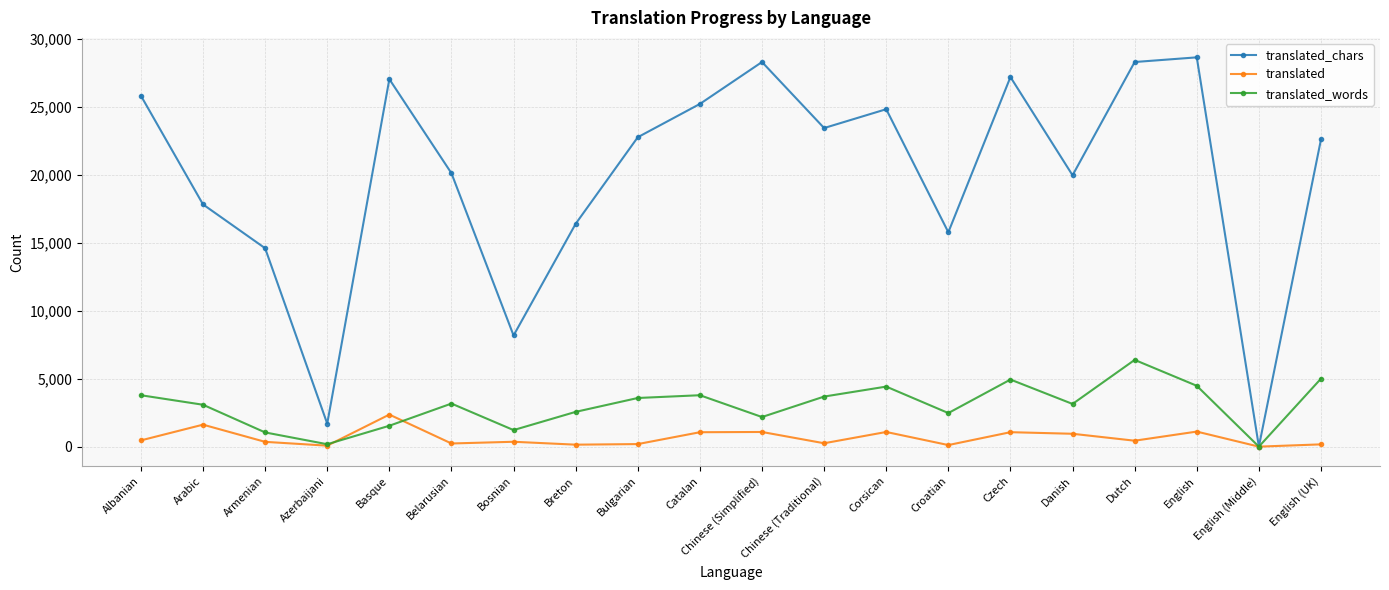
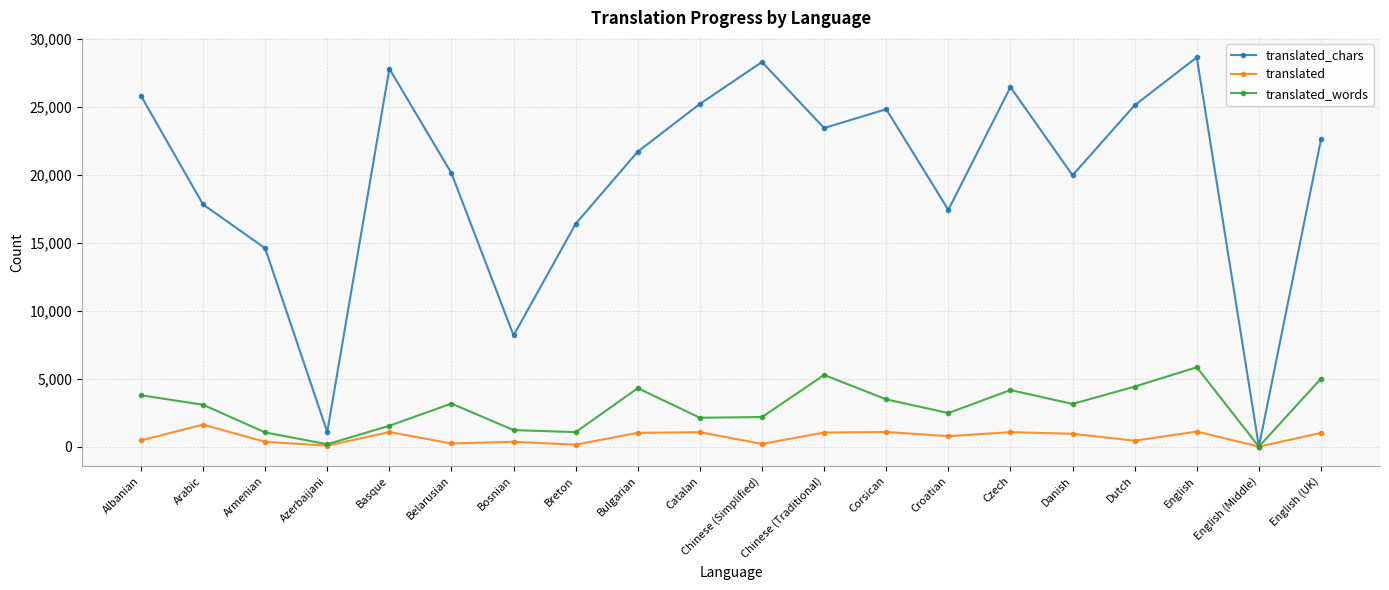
  {
    "translated_chars": {
      "Albanian": "25,800",
      "Arabic": "17,800",
      "Armenian": "14,600",
-     "Azerbaijani": "1,700",
-     "Basque": "27,000",
+     "Azerbaijani": "1,100",
+     "Basque": "27,800",
      "Belarusian": "20,100",
      "Bosnian": "8,200",
      "Breton": "16,400",
-     "Bulgarian": "22,800",
+     "Bulgarian": "21,700",
      "Catalan": "25,200",
      "Chinese (Simplified)": "28,300",
      "Chinese (Traditional)": "23,400",
      "Corsican": "24,800",
-     "Croatian": "15,800",
-     "Czech": "27,200",
+     "Croatian": "17,400",
+     "Czech": "26,400",
      "Danish": "20,000",
-     "Dutch": "28,300",
+     "Dutch": "25,100",
      "English": "28,600",
      "English (UK)": "22,600"
    },
    "translated": {
      "Albanian": "500",
      "Arabic": "1,600",
      "Armenian": "400",
-     "Basque": "2,400",
+     "Basque": "1,100",
      "Belarusian": "200",
      "Bosnian": "400",
      "Breton": "100",
-     "Bulgarian": "200",
+     "Bulgarian": "1,000",
      "Catalan": "1,100",
-     "Chinese (Simplified)": "1,100",
-     "Chinese (Traditional)": "300",
+     "Chinese (Simplified)": "200",
+     "Chinese (Traditional)": "1,000",
      "Corsican": "1,100",
-     "Croatian": "100",
+     "Croatian": "800",
      "Czech": "1,100",
      "Danish": "900",
      "Dutch": "400",
      "English": "1,100",
-     "English (UK)": "200"
+     "English (UK)": "1,000"
    },
    "translated_words": {
      "Albanian": "3,800",
      "Arabic": "3,100",
      "Armenian": "1,000",
      "Basque": "1,500",
      "Belarusian": "3,200",
      "Bosnian": "1,200",
-     "Breton": "2,600",
-     "Bulgarian": "3,600",
-     "Catalan": "3,800",
+     "Breton": "1,100",
+     "Bulgarian": "4,300",
+     "Catalan": "2,100",
      "Chinese (Simplified)": "2,200",
-     "Chinese (Traditional)": "3,700",
-     "Corsican": "4,400",
+     "Chinese (Traditional)": "5,300",
+     "Corsican": "3,500",
      "Croatian": "2,500",
-     "Czech": "4,900",
+     "Czech": "4,200",
      "Danish": "3,100",
-     "Dutch": "6,400",
-     "English": "4,500",
+     "Dutch": "4,400",
+     "English": "5,800",
      "English (UK)": "5,000"
    }
  }
